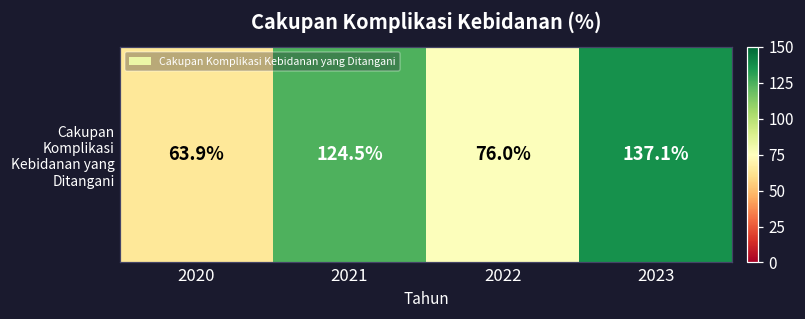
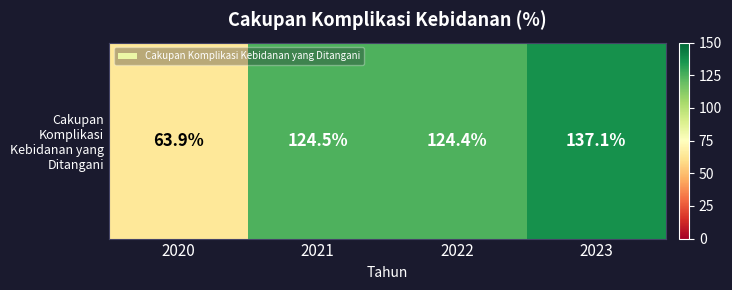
  {
    "Cakupan Komplikasi Kebidanan yang Ditangani": {
      "2020": "63.9%",
      "2021": "124.5%",
-     "2022": "76.0%",
+     "2022": "124.4%",
      "2023": "137.1%"
    }
  }
